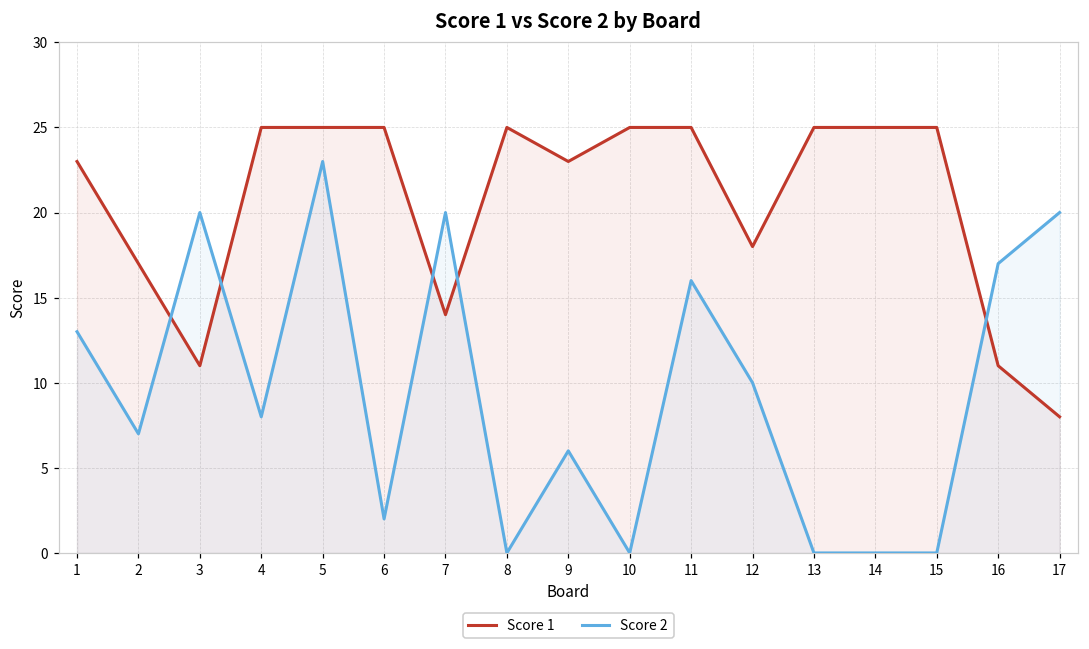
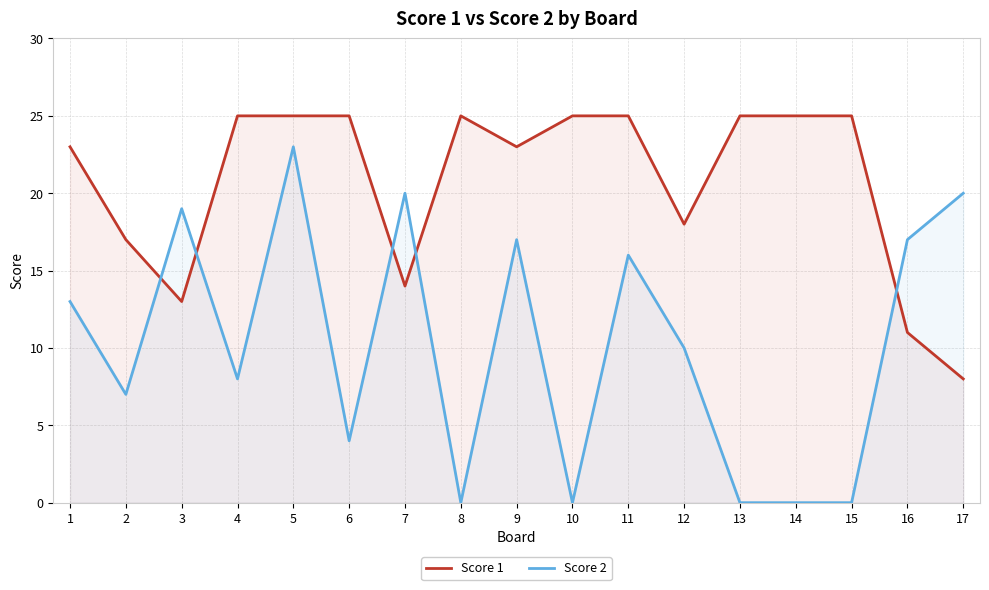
  {
    "Score 1": {
      "1": 23,
      "2": 17,
-     "3": 11,
+     "3": 13,
      "4": 25,
      "5": 25,
      "6": 25,
      "7": 14,
      "8": 25,
      "9": 23,
      "10": 25,
      "11": 25,
      "12": 18,
      "13": 25,
      "14": 25,
      "15": 25,
      "16": 11,
      "17": 8
    },
    "Score 2": {
      "1": 13,
      "2": 7,
-     "3": 20,
+     "3": 19,
      "4": 8,
      "5": 23,
-     "6": 2,
+     "6": 4,
      "7": 20,
      "8": 0,
-     "9": 6,
+     "9": 17,
      "10": 0,
      "11": 16,
      "12": 10,
      "13": 0,
      "14": 0,
      "15": 0,
      "16": 17,
      "17": 20
    }
  }
